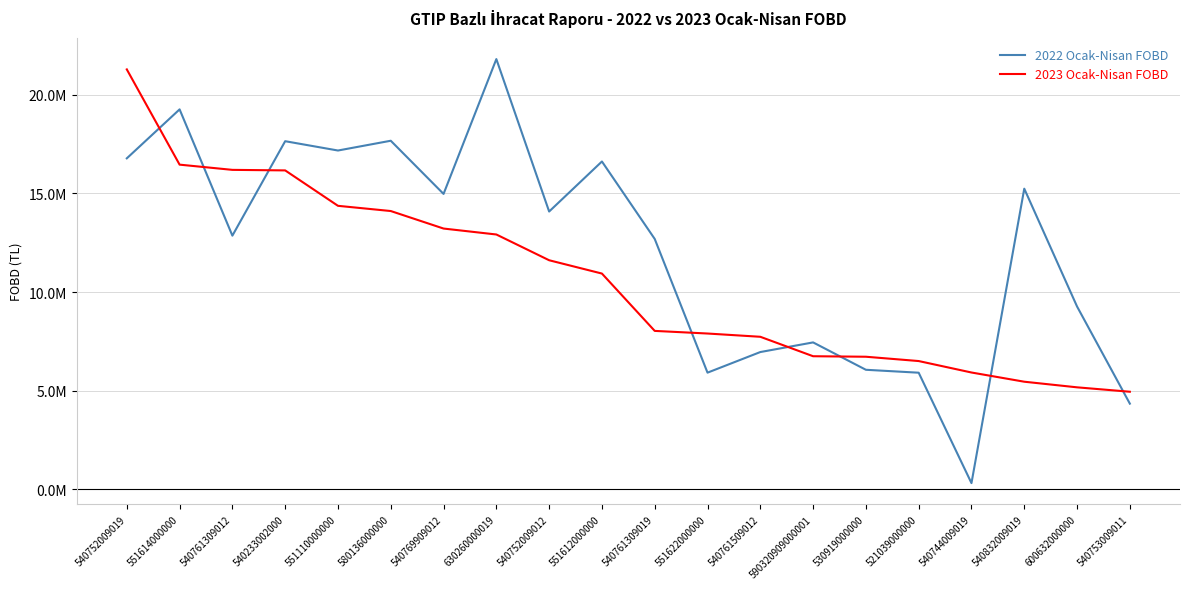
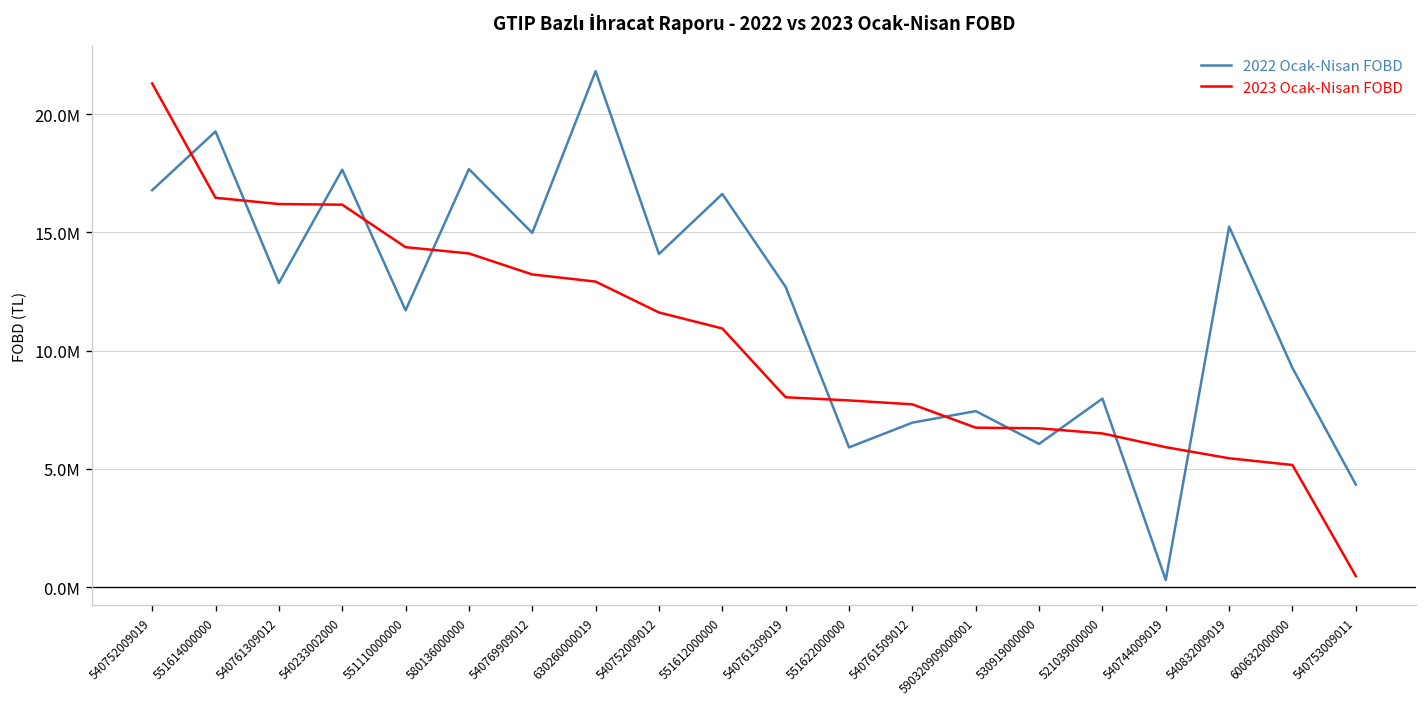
  {
    "2022 Ocak-Nisan FOBD": {
      "540752009019": 16800000,
      "551614000000": 19300000,
      "540761309012": 12900000,
      "540233002000": 17700000,
-     "551110000000": 17200000,
+     "551110000000": 11700000,
      "580136000000": 17700000,
      "540769909012": 15000000,
      "630260000019": 21800000,
      "540752009012": 14100000,
      "551612000000": 16600000,
      "540761309019": 12700000,
      "551622000000": 5900000,
      "540761509012": 7000000,
      "590320909000001": 7400000,
      "530919000000": 6100000,
-     "521039000000": 5900000,
+     "521039000000": 8000000,
      "540744009019": 300000,
      "540832009019": 15200000,
      "600632000000": 9300000,
      "540753009011": 4300000
    },
    "2023 Ocak-Nisan FOBD": {
      "540752009019": 21300000,
      "551614000000": 16500000,
      "540761309012": 16200000,
      "540233002000": 16200000,
      "551110000000": 14400000,
      "580136000000": 14100000,
      "540769909012": 13200000,
      "630260000019": 12900000,
      "540752009012": 11600000,
      "551612000000": 10900000,
      "540761309019": 8000000,
      "551622000000": 7900000,
      "540761509012": 7700000,
      "590320909000001": 6700000,
      "530919000000": 6700000,
      "521039000000": 6500000,
      "540744009019": 5900000,
      "540832009019": 5500000,
      "600632000000": 5200000,
-     "540753009011": 4900000
+     "540753009011": 500000
    }
  }
